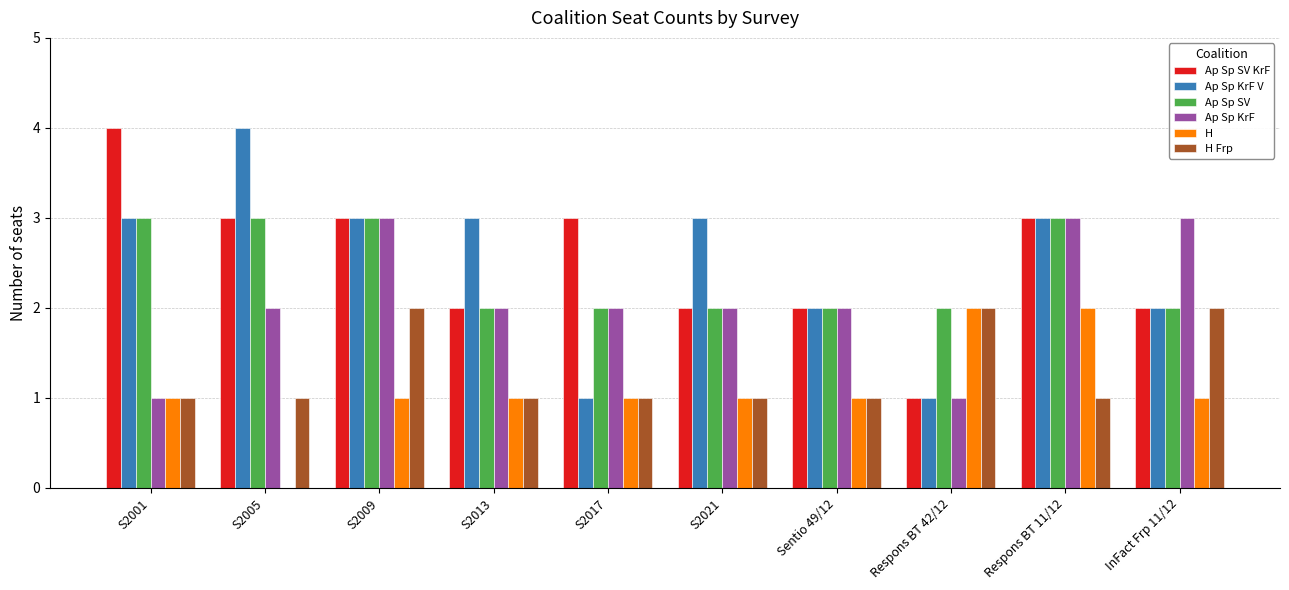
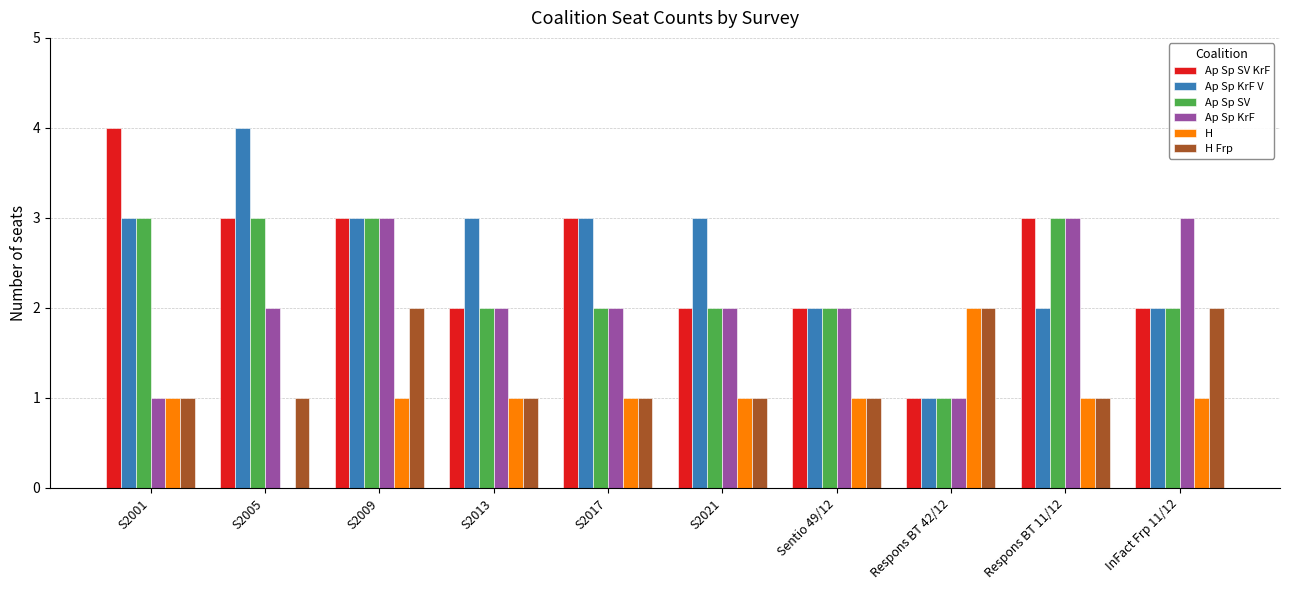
  {
    "Ap Sp SV KrF": {
      "S2001": 4,
      "S2005": 3,
      "S2009": 3,
      "S2013": 2,
      "S2017": 3,
      "S2021": 2,
      "Sentio 49/12": 2,
      "Respons BT 42/12": 1,
      "Respons BT 11/12": 3,
      "InFact Frp 11/12": 2
    },
    "Ap Sp KrF V": {
      "S2001": 3,
      "S2005": 4,
      "S2009": 3,
      "S2013": 3,
-     "S2017": 1,
+     "S2017": 3,
      "S2021": 3,
      "Sentio 49/12": 2,
      "Respons BT 42/12": 1,
-     "Respons BT 11/12": 3,
+     "Respons BT 11/12": 2,
      "InFact Frp 11/12": 2
    },
    "Ap Sp SV": {
      "S2001": 3,
      "S2005": 3,
      "S2009": 3,
      "S2013": 2,
      "S2017": 2,
      "S2021": 2,
      "Sentio 49/12": 2,
-     "Respons BT 42/12": 2,
+     "Respons BT 42/12": 1,
      "Respons BT 11/12": 3,
      "InFact Frp 11/12": 2
    },
    "Ap Sp KrF": {
      "S2001": 1,
      "S2005": 2,
      "S2009": 3,
      "S2013": 2,
      "S2017": 2,
      "S2021": 2,
      "Sentio 49/12": 2,
      "Respons BT 42/12": 1,
      "Respons BT 11/12": 3,
      "InFact Frp 11/12": 3
    },
    "H": {
      "S2001": 1,
      "S2005": 0,
      "S2009": 1,
      "S2013": 1,
      "S2017": 1,
      "S2021": 1,
      "Sentio 49/12": 1,
      "Respons BT 42/12": 2,
-     "Respons BT 11/12": 2,
+     "Respons BT 11/12": 1,
      "InFact Frp 11/12": 1
    },
    "H Frp": {
      "S2001": 1,
      "S2005": 1,
      "S2009": 2,
      "S2013": 1,
      "S2017": 1,
      "S2021": 1,
      "Sentio 49/12": 1,
      "Respons BT 42/12": 2,
      "Respons BT 11/12": 1,
      "InFact Frp 11/12": 2
    }
  }
